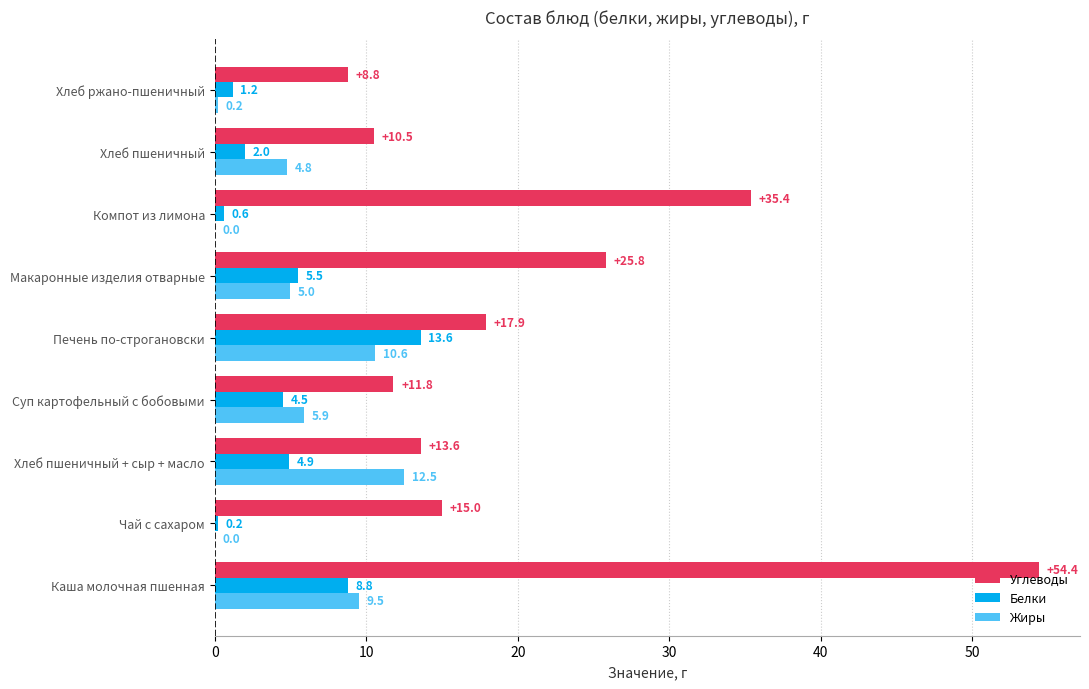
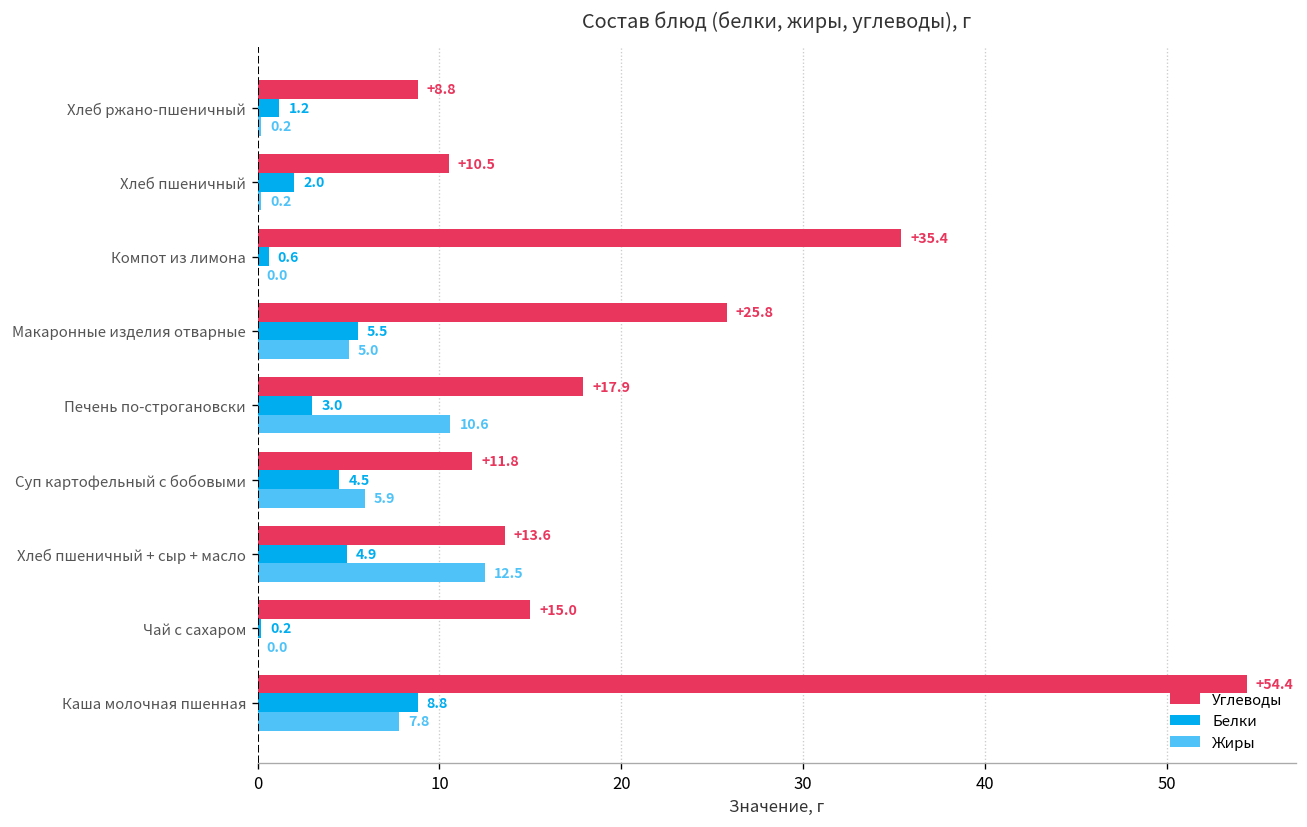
  {
    "Углеводы": {
      "Хлеб ржано-пшеничный": "+8.8",
      "Хлеб пшеничный": "+10.5",
      "Компот из лимона": "+35.4",
      "Макаронные изделия отварные": "+25.8",
      "Печень по-строгановски": "+17.9",
      "Суп картофельный с бобовыми": "+11.8",
      "Хлеб пшеничный + сыр + масло": "+13.6",
      "Чай с сахаром": "+15.0",
      "Каша молочная пшенная": "+54.4"
    },
    "Белки": {
      "Хлеб ржано-пшеничный": "1.2",
      "Хлеб пшеничный": "2.0",
      "Компот из лимона": "0.6",
      "Макаронные изделия отварные": "5.5",
-     "Печень по-строгановски": "13.6",
+     "Печень по-строгановски": "3.0",
      "Суп картофельный с бобовыми": "4.5",
      "Хлеб пшеничный + сыр + масло": "4.9",
      "Чай с сахаром": "0.2",
      "Каша молочная пшенная": "8.8"
    },
    "Жиры": {
      "Хлеб ржано-пшеничный": "0.2",
-     "Хлеб пшеничный": "4.8",
+     "Хлеб пшеничный": "0.2",
      "Компот из лимона": "0.0",
      "Макаронные изделия отварные": "5.0",
      "Печень по-строгановски": "10.6",
      "Суп картофельный с бобовыми": "5.9",
      "Хлеб пшеничный + сыр + масло": "12.5",
      "Чай с сахаром": "0.0",
-     "Каша молочная пшенная": "9.5"
+     "Каша молочная пшенная": "7.8"
    }
  }
